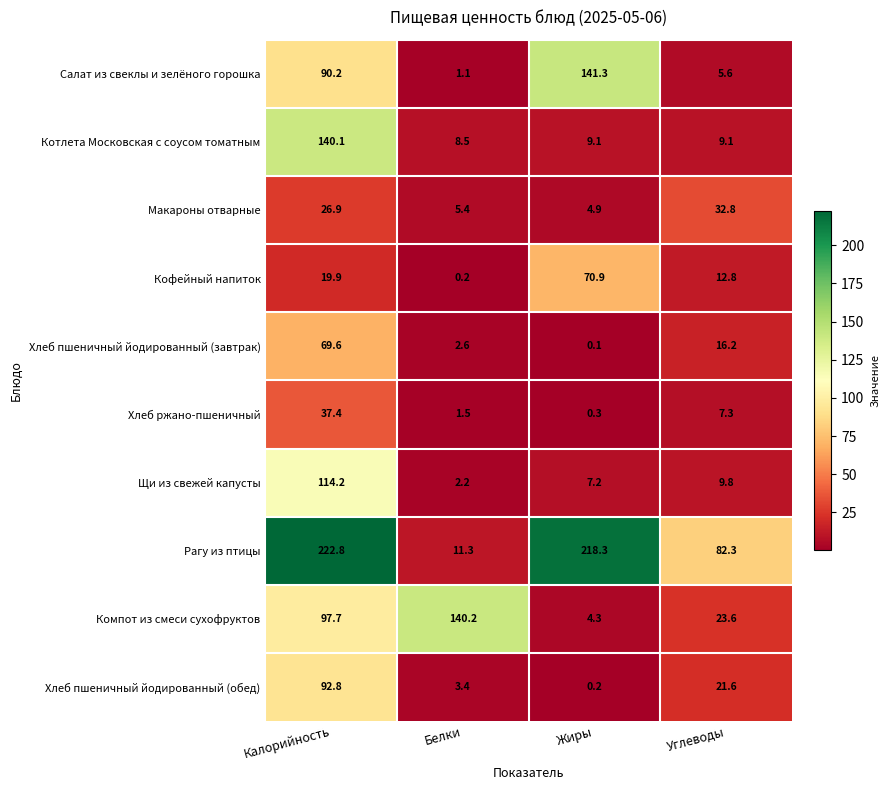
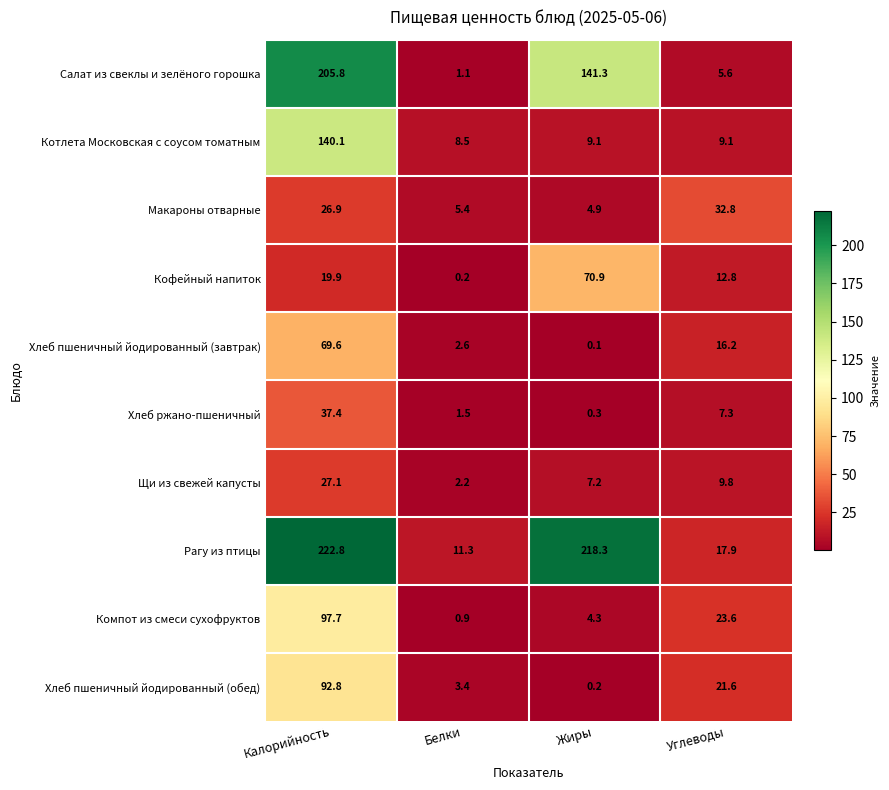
  {
    "Салат из свеклы и зелёного горошка": {
-     "Калорийность": 90.2,
+     "Калорийность": 205.8,
      "Белки": 1.1,
      "Жиры": 141.3,
      "Углеводы": 5.6
    },
    "Котлета Московская с соусом томатным": {
      "Калорийность": 140.1,
      "Белки": 8.5,
      "Жиры": 9.1,
      "Углеводы": 9.1
    },
    "Макароны отварные": {
      "Калорийность": 26.9,
      "Белки": 5.4,
      "Жиры": 4.9,
      "Углеводы": 32.8
    },
    "Кофейный напиток": {
      "Калорийность": 19.9,
      "Белки": 0.2,
      "Жиры": 70.9,
      "Углеводы": 12.8
    },
    "Хлеб пшеничный йодированный (завтрак)": {
      "Калорийность": 69.6,
      "Белки": 2.6,
      "Жиры": 0.1,
      "Углеводы": 16.2
    },
    "Хлеб ржано-пшеничный": {
      "Калорийность": 37.4,
      "Белки": 1.5,
      "Жиры": 0.3,
      "Углеводы": 7.3
    },
    "Щи из свежей капусты": {
-     "Калорийность": 114.2,
+     "Калорийность": 27.1,
      "Белки": 2.2,
      "Жиры": 7.2,
      "Углеводы": 9.8
    },
    "Рагу из птицы": {
      "Калорийность": 222.8,
      "Белки": 11.3,
      "Жиры": 218.3,
-     "Углеводы": 82.3
+     "Углеводы": 17.9
    },
    "Компот из смеси сухофруктов": {
      "Калорийность": 97.7,
-     "Белки": 140.2,
+     "Белки": 0.9,
      "Жиры": 4.3,
      "Углеводы": 23.6
    },
    "Хлеб пшеничный йодированный (обед)": {
      "Калорийность": 92.8,
      "Белки": 3.4,
      "Жиры": 0.2,
      "Углеводы": 21.6
    }
  }
